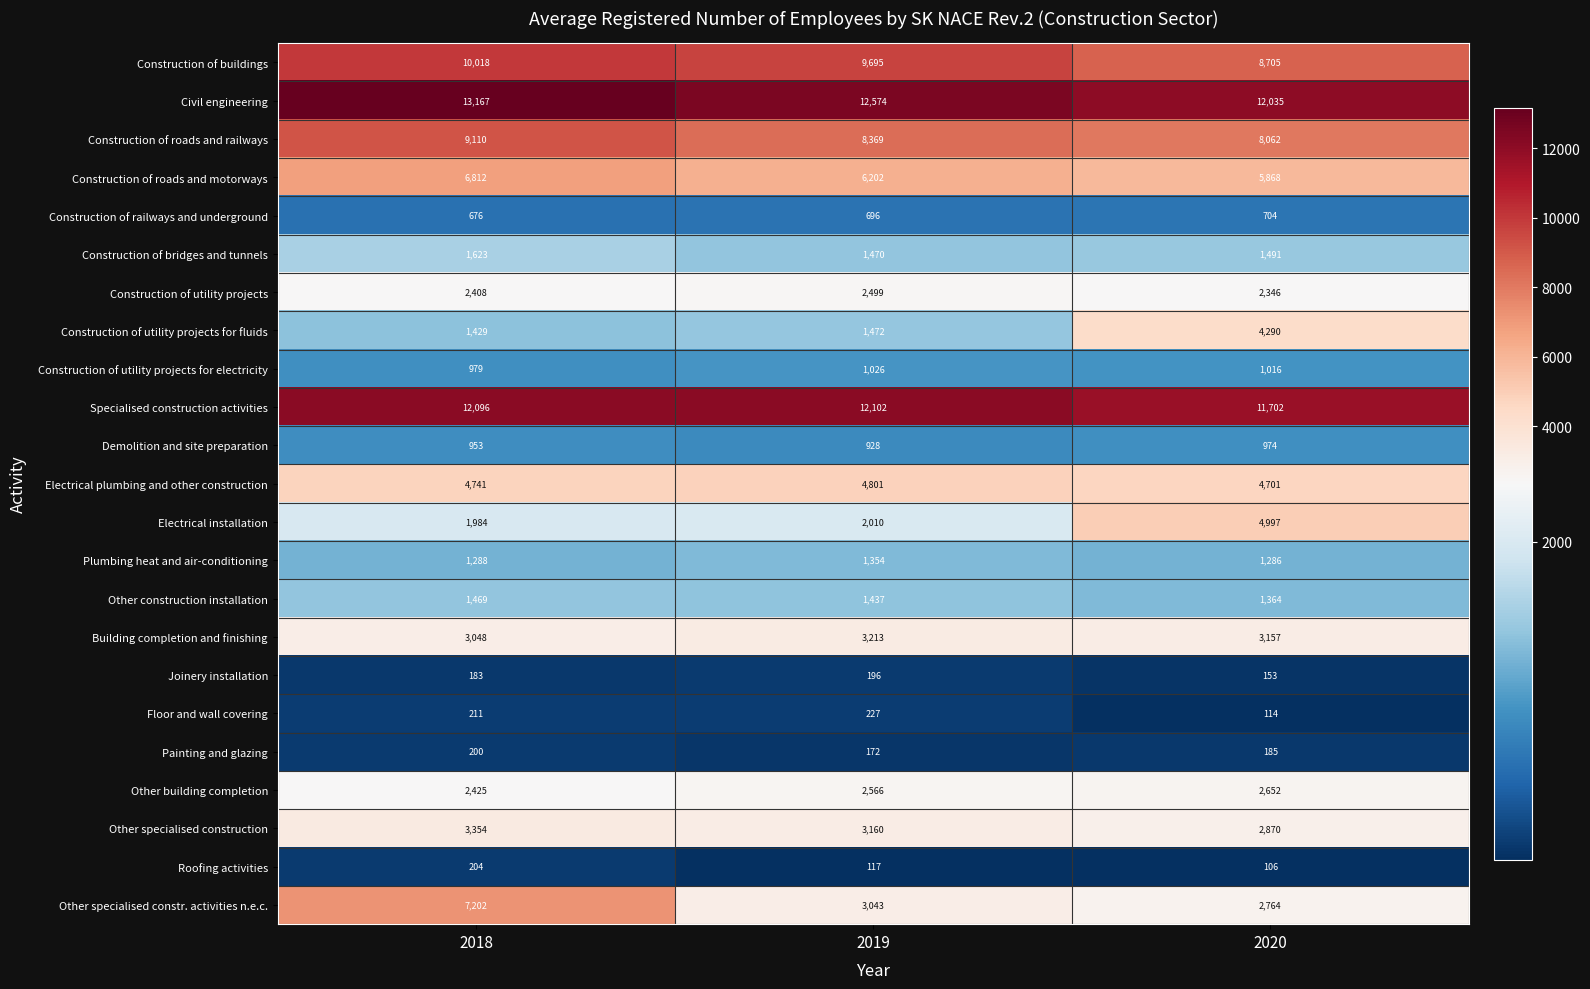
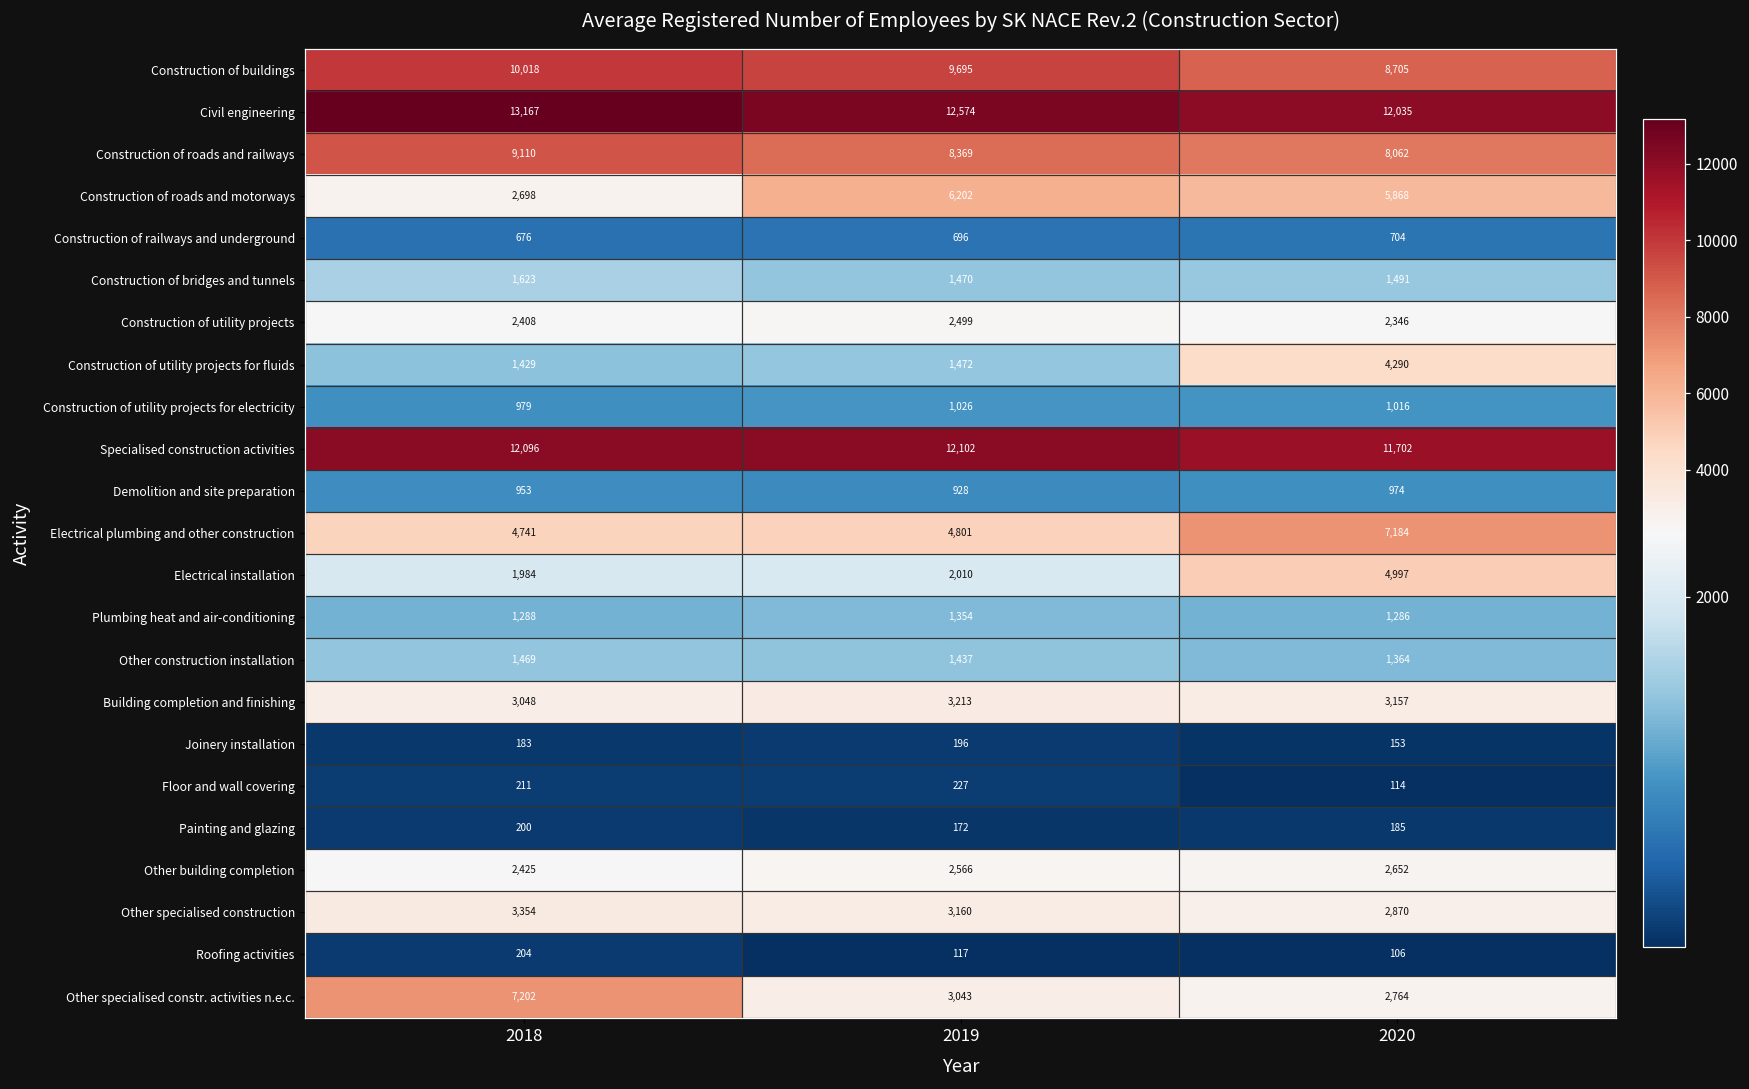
  {
    "Construction of buildings": {
      "2018": "10,018",
      "2019": "9,695",
      "2020": "8,705"
    },
    "Civil engineering": {
      "2018": "13,167",
      "2019": "12,574",
      "2020": "12,035"
    },
    "Construction of roads and railways": {
      "2018": "9,110",
      "2019": "8,369",
      "2020": "8,062"
    },
    "Construction of roads and motorways": {
-     "2018": "6,812",
+     "2018": "2,698",
      "2019": "6,202",
      "2020": "5,868"
    },
    "Construction of railways and underground": {
      "2018": "676",
      "2019": "696",
      "2020": "704"
    },
    "Construction of bridges and tunnels": {
      "2018": "1,623",
      "2019": "1,470",
      "2020": "1,491"
    },
    "Construction of utility projects": {
      "2018": "2,408",
      "2019": "2,499",
      "2020": "2,346"
    },
    "Construction of utility projects for fluids": {
      "2018": "1,429",
      "2019": "1,472",
      "2020": "4,290"
    },
    "Construction of utility projects for electricity": {
      "2018": "979",
      "2019": "1,026",
      "2020": "1,016"
    },
    "Specialised construction activities": {
      "2018": "12,096",
      "2019": "12,102",
      "2020": "11,702"
    },
    "Demolition and site preparation": {
      "2018": "953",
      "2019": "928",
      "2020": "974"
    },
    "Electrical plumbing and other construction": {
      "2018": "4,741",
      "2019": "4,801",
-     "2020": "4,701"
+     "2020": "7,184"
    },
    "Electrical installation": {
      "2018": "1,984",
      "2019": "2,010",
      "2020": "4,997"
    },
    "Plumbing heat and air-conditioning": {
      "2018": "1,288",
      "2019": "1,354",
      "2020": "1,286"
    },
    "Other construction installation": {
      "2018": "1,469",
      "2019": "1,437",
      "2020": "1,364"
    },
    "Building completion and finishing": {
      "2018": "3,048",
      "2019": "3,213",
      "2020": "3,157"
    },
    "Joinery installation": {
      "2018": "183",
      "2019": "196",
      "2020": "153"
    },
    "Floor and wall covering": {
      "2018": "211",
      "2019": "227",
      "2020": "114"
    },
    "Painting and glazing": {
      "2018": "200",
      "2019": "172",
      "2020": "185"
    },
    "Other building completion": {
      "2018": "2,425",
      "2019": "2,566",
      "2020": "2,652"
    },
    "Other specialised construction": {
      "2018": "3,354",
      "2019": "3,160",
      "2020": "2,870"
    },
    "Roofing activities": {
      "2018": "204",
      "2019": "117",
      "2020": "106"
    },
    "Other specialised constr. activities n.e.c.": {
      "2018": "7,202",
      "2019": "3,043",
      "2020": "2,764"
    }
  }
